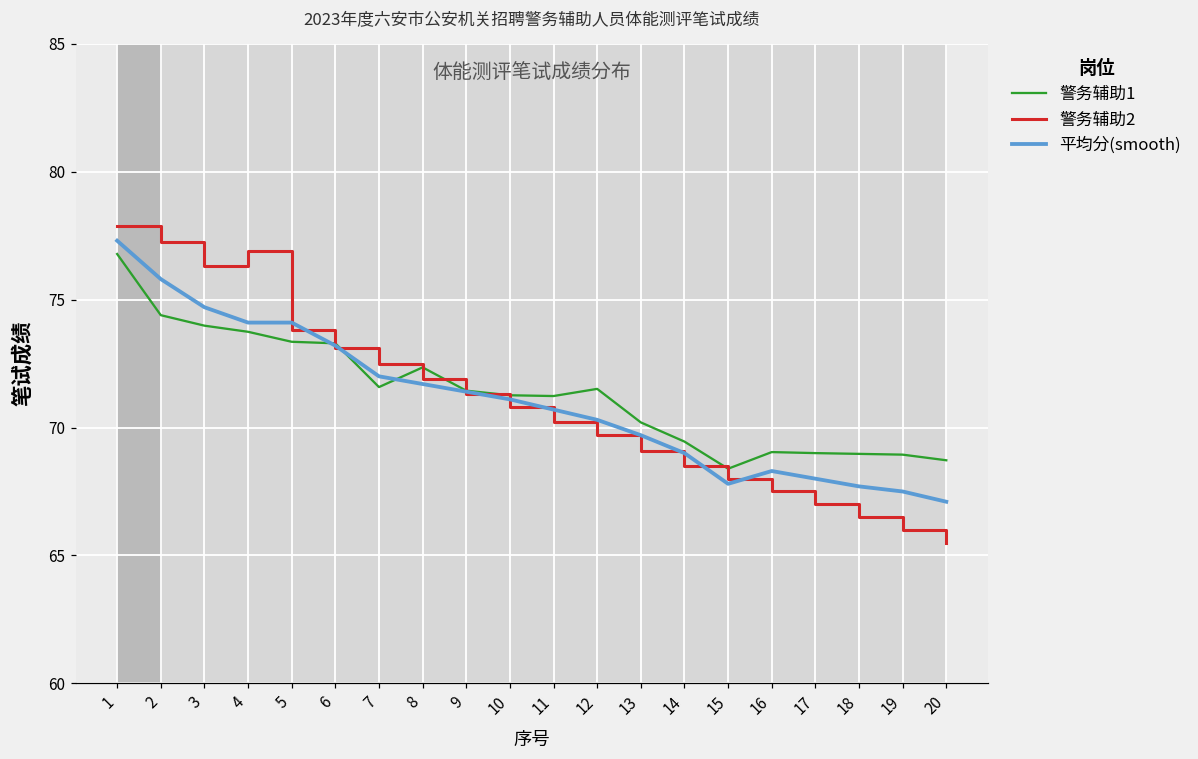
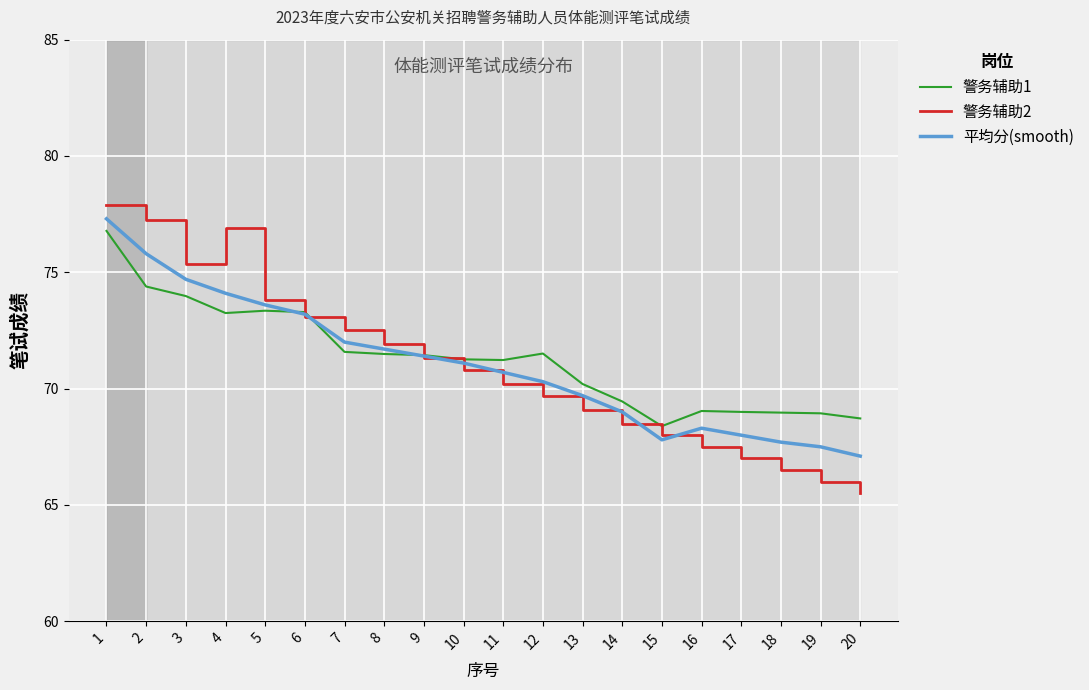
  {
    "警务辅助1": {
      "1": 76.8,
      "2": 74.4,
      "3": 74.0,
-     "4": 73.7,
+     "4": 73.3,
      "5": 73.4,
      "7": 71.6,
-     "8": 72.4,
+     "8": 71.5,
      "10": 71.3,
      "11": 71.2,
      "12": 71.5,
      "13": 70.2,
      "14": 69.5,
      "15": 68.4,
      "16": 69.0,
      "17": 69.0,
      "18": 69.0,
      "19": 68.9,
      "20": 68.7
    },
    "警务辅助2": {
      "1": 77.9,
      "2": 77.3,
-     "3": 76.3,
+     "3": 75.4,
      "4": 76.9,
      "5": 73.8,
      "7": 72.5,
      "8": 71.9,
      "10": 70.8,
      "11": 70.2,
      "12": 69.7,
      "13": 69.1,
      "14": 68.5,
      "15": 68.0,
      "16": 67.5,
      "17": 67.0,
      "18": 66.5,
      "19": 66.0,
      "20": 65.5
    },
    "平均分(smooth)": {
      "1": 77.3,
      "2": 75.8,
      "3": 74.7,
      "4": 74.1,
-     "5": 74.1,
+     "5": 73.6,
      "7": 72.0,
      "8": 71.7,
      "10": 71.1,
      "11": 70.7,
      "12": 70.3,
      "13": 69.7,
      "14": 69.0,
      "15": 67.8,
      "16": 68.3,
      "17": 68.0,
      "18": 67.7,
      "19": 67.5,
      "20": 67.1
    }
  }
